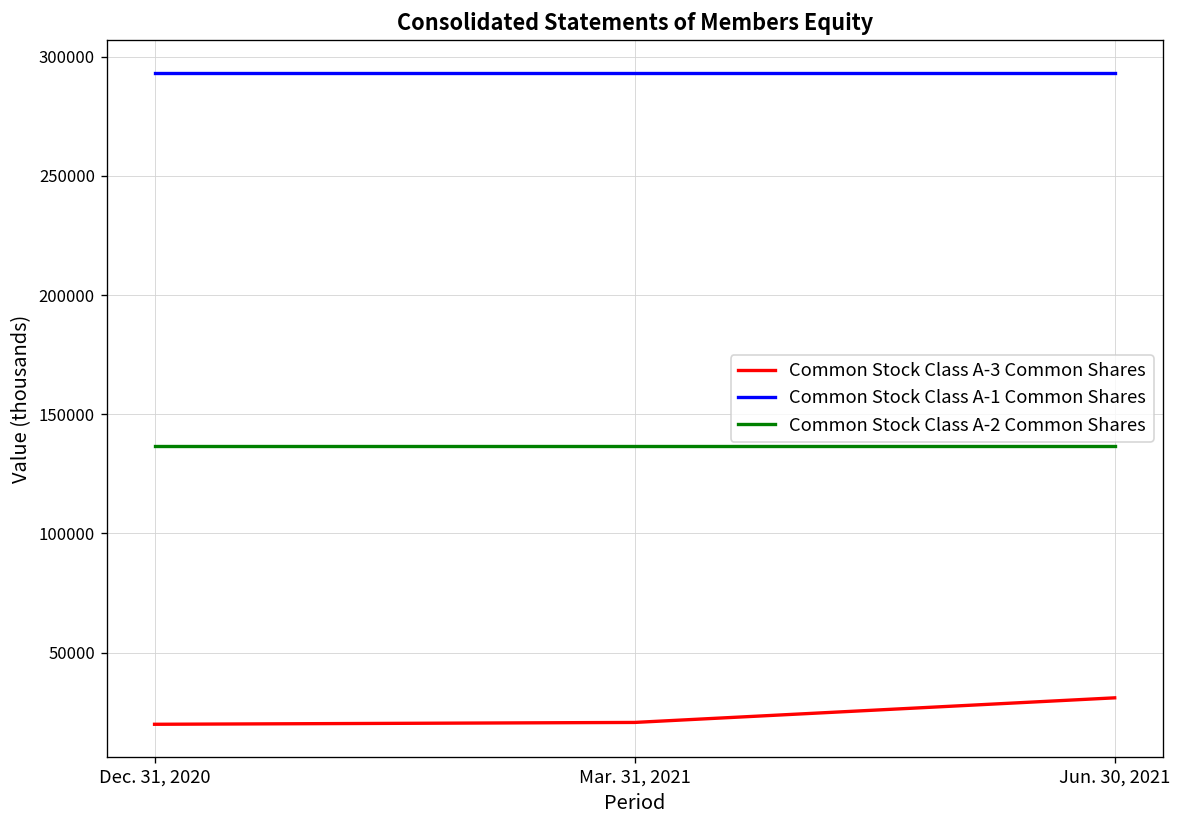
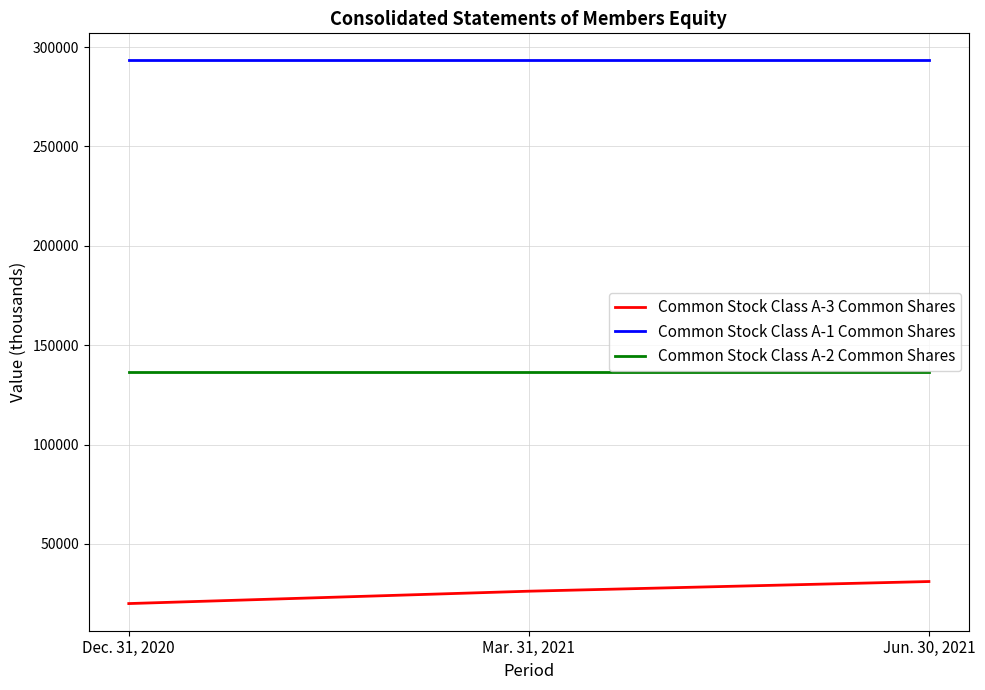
  {
    "Common Stock Class A-3 Common Shares": {
      "Dec. 31, 2020": 20000,
-     "Mar. 31, 2021": 21000,
+     "Mar. 31, 2021": 26000,
      "Jun. 30, 2021": 31000
    },
    "Common Stock Class A-1 Common Shares": {
      "Dec. 31, 2020": 293000,
      "Mar. 31, 2021": 293000,
      "Jun. 30, 2021": 293000
    },
    "Common Stock Class A-2 Common Shares": {
      "Dec. 31, 2020": 137000,
      "Mar. 31, 2021": 137000,
      "Jun. 30, 2021": 137000
    }
  }
